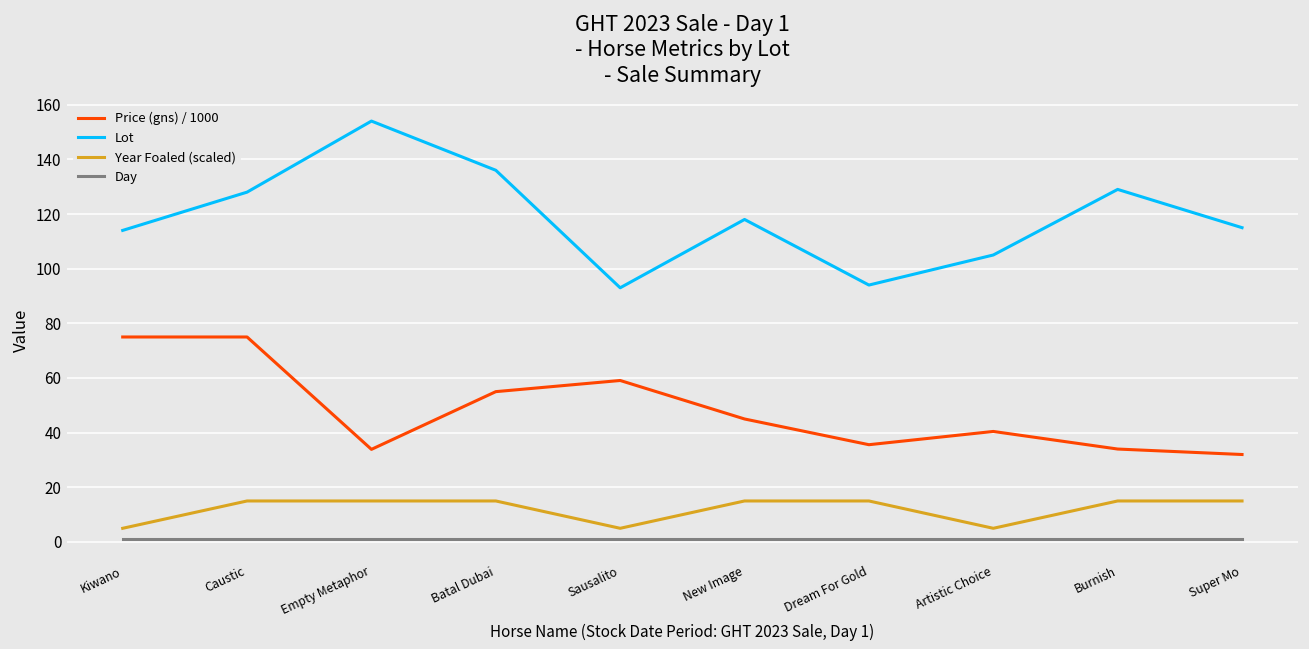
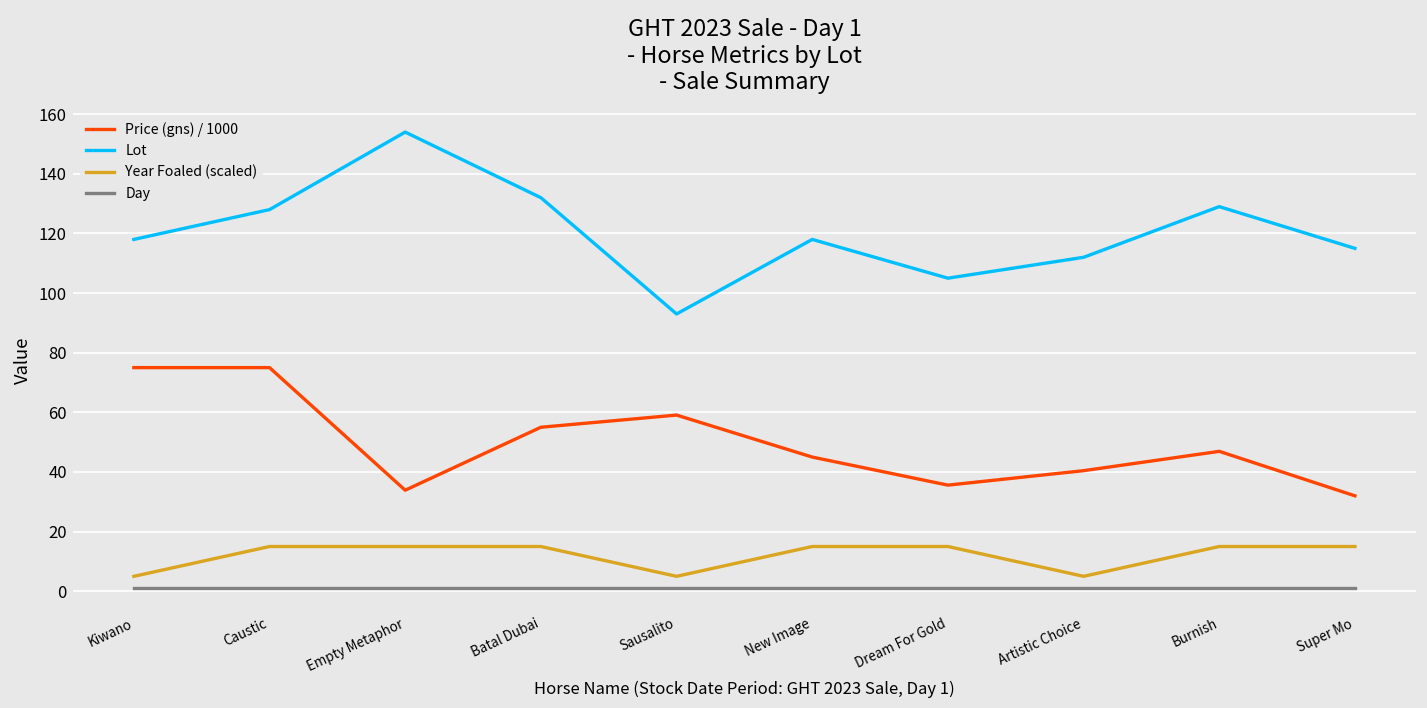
  {
    "Price (gns) / 1000": {
      "Kiwano": 75,
      "Caustic": 75,
      "Empty Metaphor": 34,
      "Batal Dubai": 55,
      "Sausalito": 59,
      "New Image": 45,
      "Dream For Gold": 36,
      "Artistic Choice": 40,
-     "Burnish": 34,
+     "Burnish": 47,
      "Super Mo": 32
    },
    "Lot": {
-     "Kiwano": 114,
+     "Kiwano": 118,
      "Caustic": 128,
      "Empty Metaphor": 154,
-     "Batal Dubai": 136,
+     "Batal Dubai": 132,
      "Sausalito": 93,
      "New Image": 118,
-     "Dream For Gold": 94,
-     "Artistic Choice": 105,
+     "Dream For Gold": 105,
+     "Artistic Choice": 112,
      "Burnish": 129,
      "Super Mo": 115
    },
    "Year Foaled (scaled)": {
      "Kiwano": 5,
      "Caustic": 15,
      "Empty Metaphor": 15,
      "Batal Dubai": 15,
      "Sausalito": 5,
      "New Image": 15,
      "Dream For Gold": 15,
      "Artistic Choice": 5,
      "Burnish": 15,
      "Super Mo": 15
    },
    "Day": {
      "Kiwano": 1,
      "Caustic": 1,
      "Empty Metaphor": 1,
      "Batal Dubai": 1,
      "Sausalito": 1,
      "New Image": 1,
      "Dream For Gold": 1,
      "Artistic Choice": 1,
      "Burnish": 1,
      "Super Mo": 1
    }
  }
